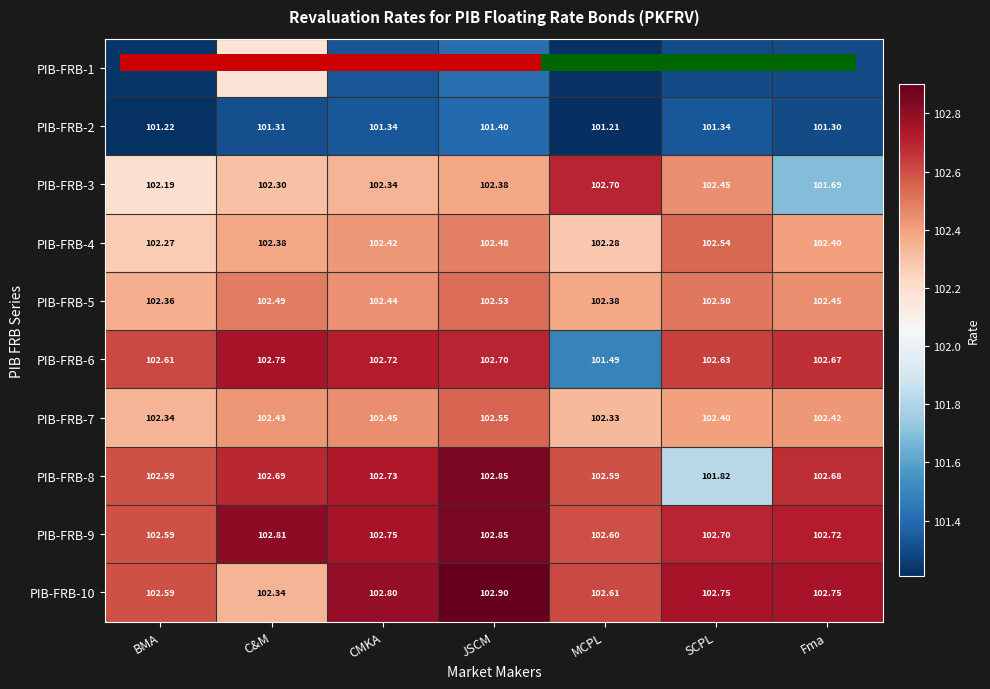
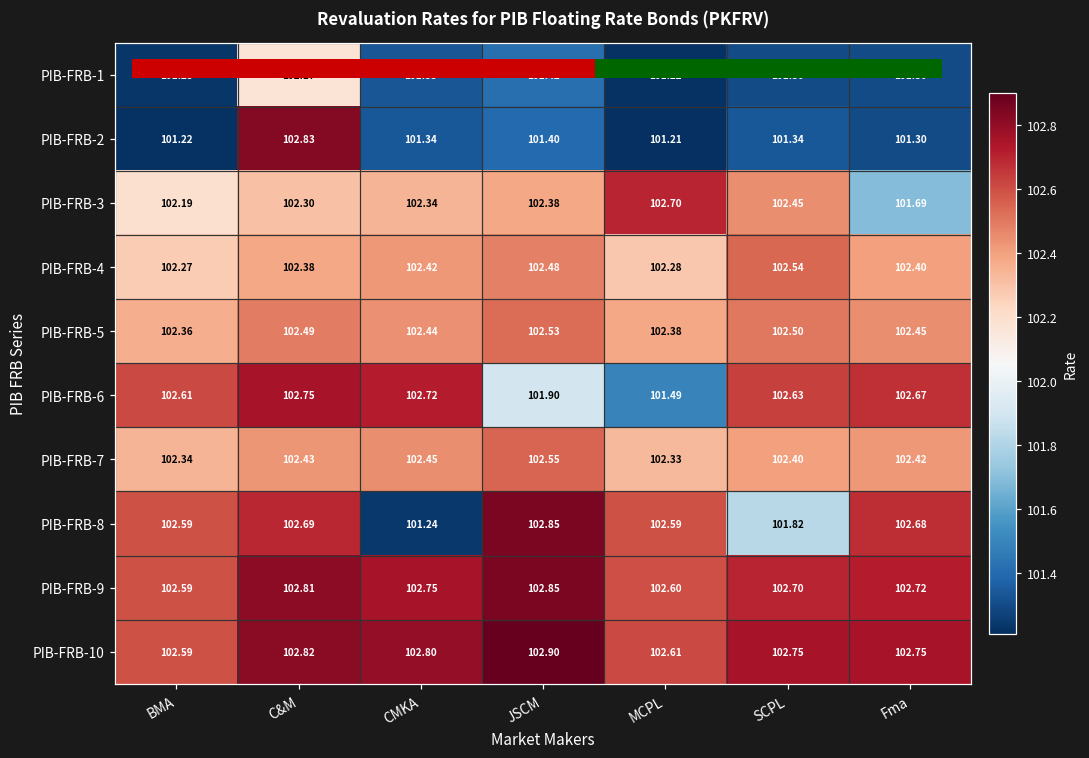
  {
    "Revaluation Rates for PIB Floating Rate Bonds (PKFRV)": {
      "PIB-FRB-1": {
        "BMA": 101.23,
        "C&M": 102.17,
        "CMKA": 101.33,
        "JSCM": 101.42,
        "MCPL": 101.22,
        "SCPL": 101.30,
        "Fma": 101.30
      },
      "PIB-FRB-2": {
        "BMA": 101.22,
-       "C&M": 101.31,
+       "C&M": 102.83,
        "CMKA": 101.34,
        "JSCM": 101.40,
        "MCPL": 101.21,
        "SCPL": 101.34,
        "Fma": 101.30
      },
      "PIB-FRB-3": {
        "BMA": 102.19,
        "C&M": 102.30,
        "CMKA": 102.34,
        "JSCM": 102.38,
        "MCPL": 102.70,
        "SCPL": 102.45,
        "Fma": 101.69
      },
      "PIB-FRB-4": {
        "BMA": 102.27,
        "C&M": 102.38,
        "CMKA": 102.42,
        "JSCM": 102.48,
        "MCPL": 102.28,
        "SCPL": 102.54,
        "Fma": 102.40
      },
      "PIB-FRB-5": {
        "BMA": 102.36,
        "C&M": 102.49,
        "CMKA": 102.44,
        "JSCM": 102.53,
        "MCPL": 102.38,
        "SCPL": 102.50,
        "Fma": 102.45
      },
      "PIB-FRB-6": {
        "BMA": 102.61,
        "C&M": 102.75,
        "CMKA": 102.72,
-       "JSCM": 102.70,
+       "JSCM": 101.90,
        "MCPL": 101.49,
        "SCPL": 102.63,
        "Fma": 102.67
      },
      "PIB-FRB-7": {
        "BMA": 102.34,
        "C&M": 102.43,
        "CMKA": 102.45,
        "JSCM": 102.55,
        "MCPL": 102.33,
        "SCPL": 102.40,
        "Fma": 102.42
      },
      "PIB-FRB-8": {
        "BMA": 102.59,
        "C&M": 102.69,
-       "CMKA": 102.73,
+       "CMKA": 101.24,
        "JSCM": 102.85,
        "MCPL": 102.59,
        "SCPL": 101.82,
        "Fma": 102.68
      },
      "PIB-FRB-9": {
        "BMA": 102.59,
        "C&M": 102.81,
        "CMKA": 102.75,
        "JSCM": 102.85,
        "MCPL": 102.60,
        "SCPL": 102.70,
        "Fma": 102.72
      },
      "PIB-FRB-10": {
        "BMA": 102.59,
-       "C&M": 102.34,
+       "C&M": 102.82,
        "CMKA": 102.80,
        "JSCM": 102.90,
        "MCPL": 102.61,
        "SCPL": 102.75,
        "Fma": 102.75
      }
    }
  }
